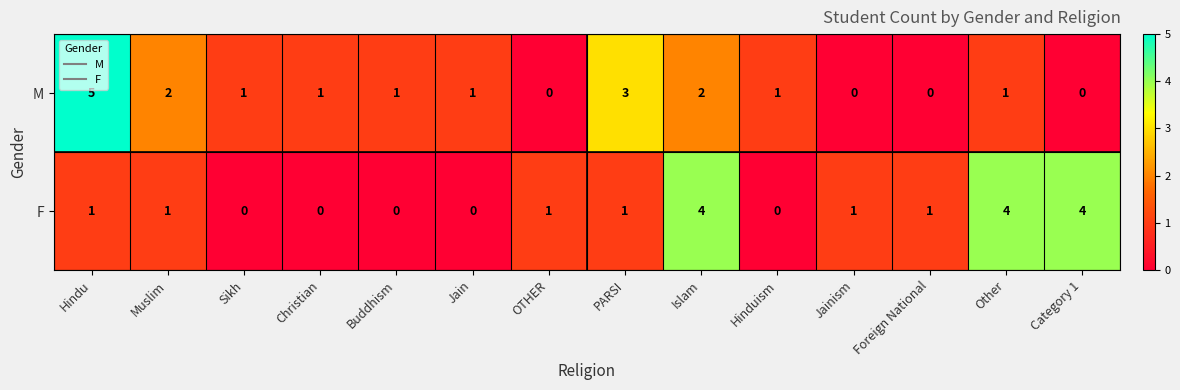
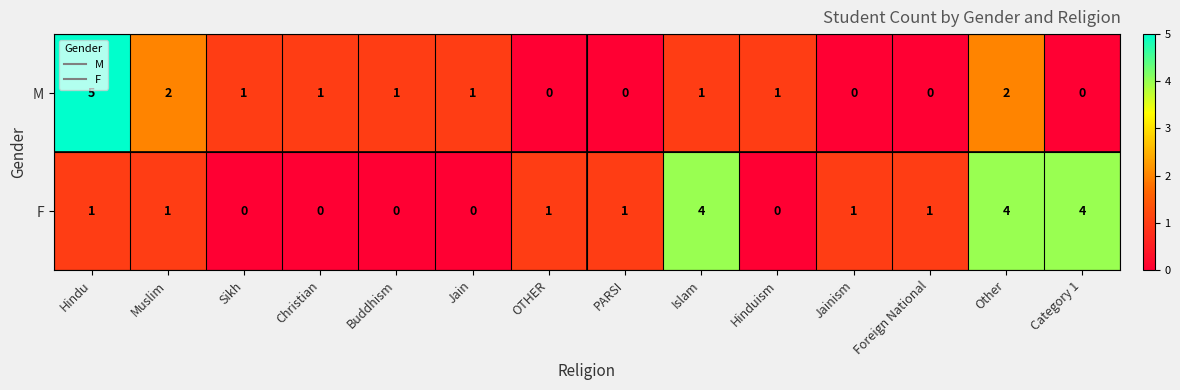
  {
    "M": {
      "Muslim": 2,
      "Sikh": 1,
      "Christian": 1,
      "Buddhism": 1,
      "Jain": 1,
      "OTHER": 0,
-     "PARSI": 3,
-     "Islam": 2,
+     "PARSI": 0,
+     "Islam": 1,
      "Hinduism": 1,
      "Jainism": 0,
      "Foreign National": 0,
-     "Other": 1,
+     "Other": 2,
      "Category 1": 0
    },
    "F": {
      "Hindu": 1,
      "Muslim": 1,
      "Sikh": 0,
      "Christian": 0,
      "Buddhism": 0,
      "Jain": 0,
      "OTHER": 1,
      "PARSI": 1,
      "Islam": 4,
      "Hinduism": 0,
      "Jainism": 1,
      "Foreign National": 1,
      "Other": 4,
      "Category 1": 4
    }
  }
